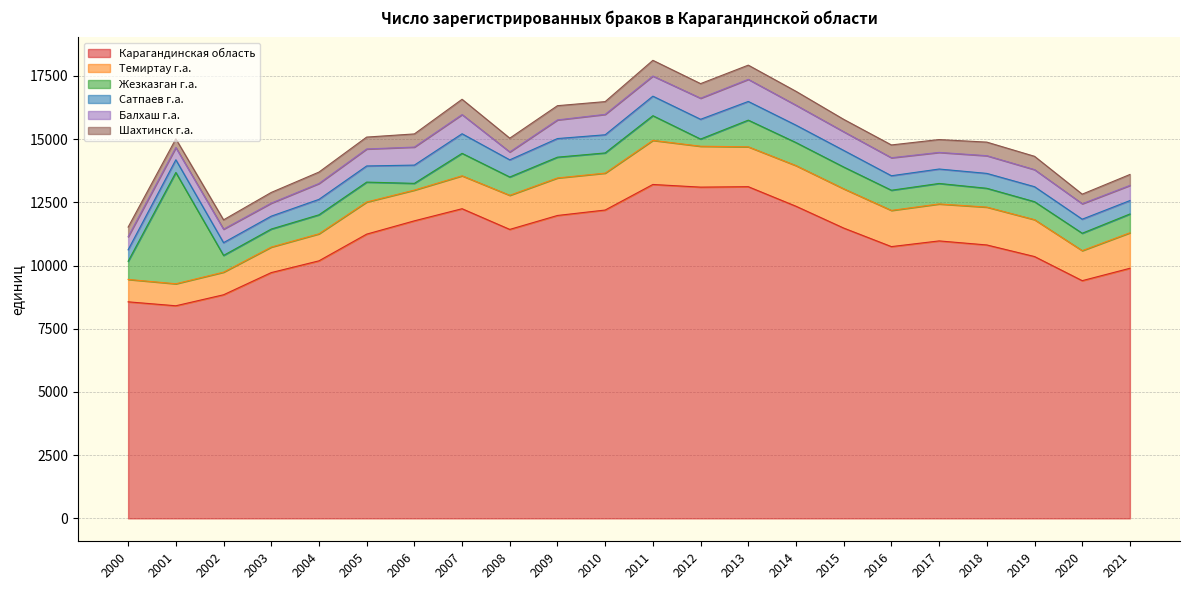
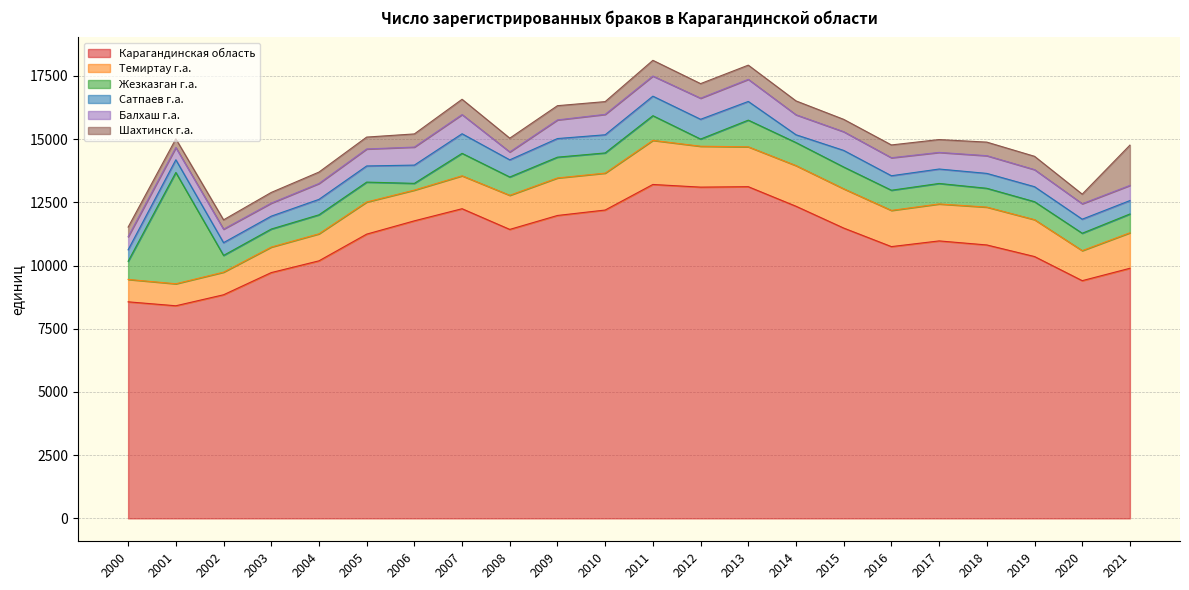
  {
    "Карагандинская область": {
      "2000": 8600,
      "2001": 8400,
      "2002": 8800,
      "2003": 9700,
      "2004": 10200,
      "2005": 11200,
      "2006": 11800,
      "2007": 12200,
      "2008": 11400,
      "2009": 12000,
      "2010": 12200,
      "2011": 13200,
      "2012": 13100,
      "2013": 13100,
      "2014": 12300,
      "2015": 11500,
      "2016": 10700,
      "2017": 11000,
      "2018": 10800,
      "2019": 10400,
      "2020": 9400,
      "2021": 9900
    },
    "Темиртау г.а.": {
      "2000": 900,
      "2001": 900,
      "2002": 900,
      "2003": 1000,
      "2004": 1100,
      "2005": 1300,
      "2006": 1200,
      "2007": 1300,
      "2008": 1300,
      "2009": 1500,
      "2010": 1500,
      "2011": 1700,
      "2012": 1600,
      "2013": 1600,
      "2014": 1600,
      "2015": 1600,
      "2016": 1400,
      "2017": 1500,
      "2018": 1500,
      "2019": 1500,
      "2020": 1200,
      "2021": 1400
    },
    "Жезказган г.а.": {
      "2000": 700,
      "2001": 4400,
      "2002": 700,
      "2003": 700,
      "2004": 800,
      "2005": 800,
      "2006": 300,
      "2007": 900,
      "2008": 700,
      "2009": 800,
      "2010": 800,
      "2011": 1000,
      "2012": 300,
      "2013": 1100,
      "2014": 900,
      "2015": 900,
      "2016": 800,
      "2017": 800,
      "2018": 700,
      "2019": 700,
      "2020": 700,
      "2021": 700
    },
    "Сатпаев г.а.": {
      "2000": 500,
      "2001": 500,
      "2002": 500,
      "2003": 500,
      "2004": 600,
      "2005": 600,
      "2006": 700,
      "2007": 800,
      "2008": 700,
      "2009": 700,
      "2010": 700,
      "2011": 800,
      "2012": 800,
      "2013": 700,
-     "2014": 700,
+     "2014": 300,
      "2015": 700,
      "2016": 600,
      "2017": 600,
      "2018": 600,
      "2019": 600,
      "2020": 600,
      "2021": 500
    },
    "Балхаш г.а.": {
      "2000": 500,
      "2001": 500,
      "2002": 500,
      "2003": 500,
      "2004": 600,
      "2005": 700,
      "2006": 700,
      "2007": 800,
      "2008": 300,
      "2009": 700,
      "2010": 800,
      "2011": 800,
      "2012": 800,
      "2013": 900,
      "2014": 800,
      "2015": 700,
      "2016": 700,
      "2017": 700,
      "2018": 700,
      "2019": 700,
      "2020": 600,
      "2021": 600
    },
    "Шахтинск г.а.": {
      "2000": 400,
      "2002": 400,
      "2003": 400,
      "2004": 500,
      "2005": 500,
      "2006": 500,
      "2007": 600,
      "2008": 500,
      "2009": 600,
      "2010": 500,
      "2011": 600,
      "2012": 600,
      "2013": 600,
      "2014": 500,
      "2015": 500,
      "2016": 500,
      "2017": 500,
      "2018": 500,
      "2019": 500,
      "2020": 400,
-     "2021": 400
+     "2021": 1600
    }
  }
